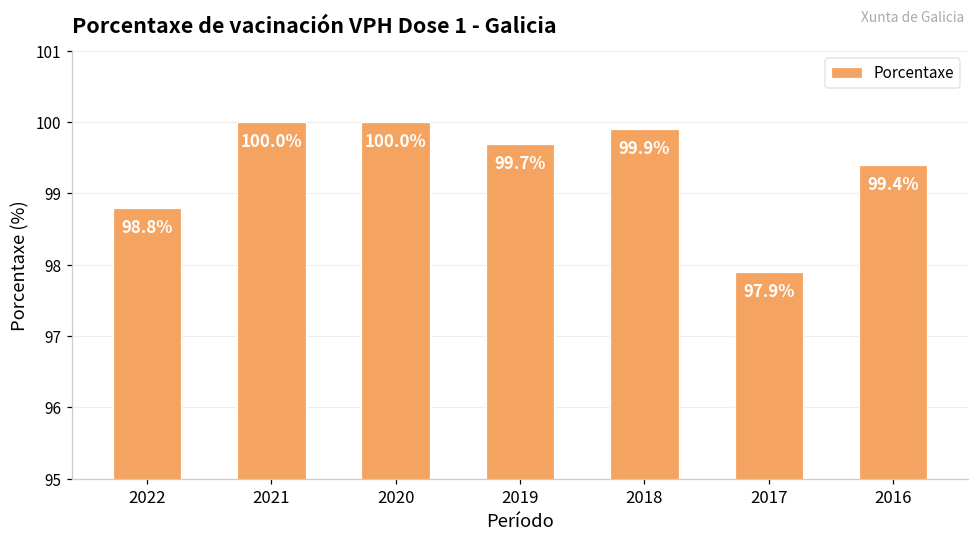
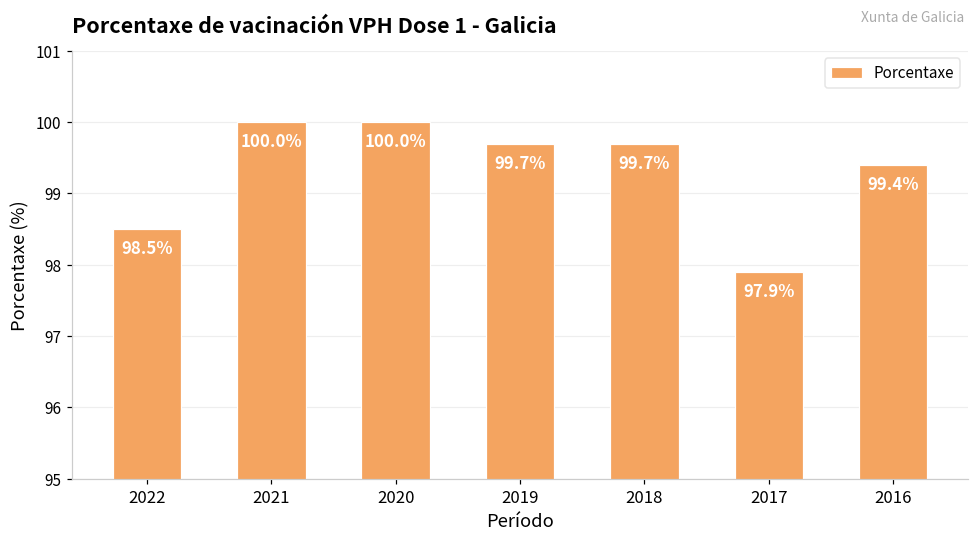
  {
-   "2022": "98.8%",
+   "2022": "98.5%",
    "2021": "100.0%",
    "2020": "100.0%",
    "2019": "99.7%",
-   "2018": "99.9%",
+   "2018": "99.7%",
    "2017": "97.9%",
    "2016": "99.4%"
  }
